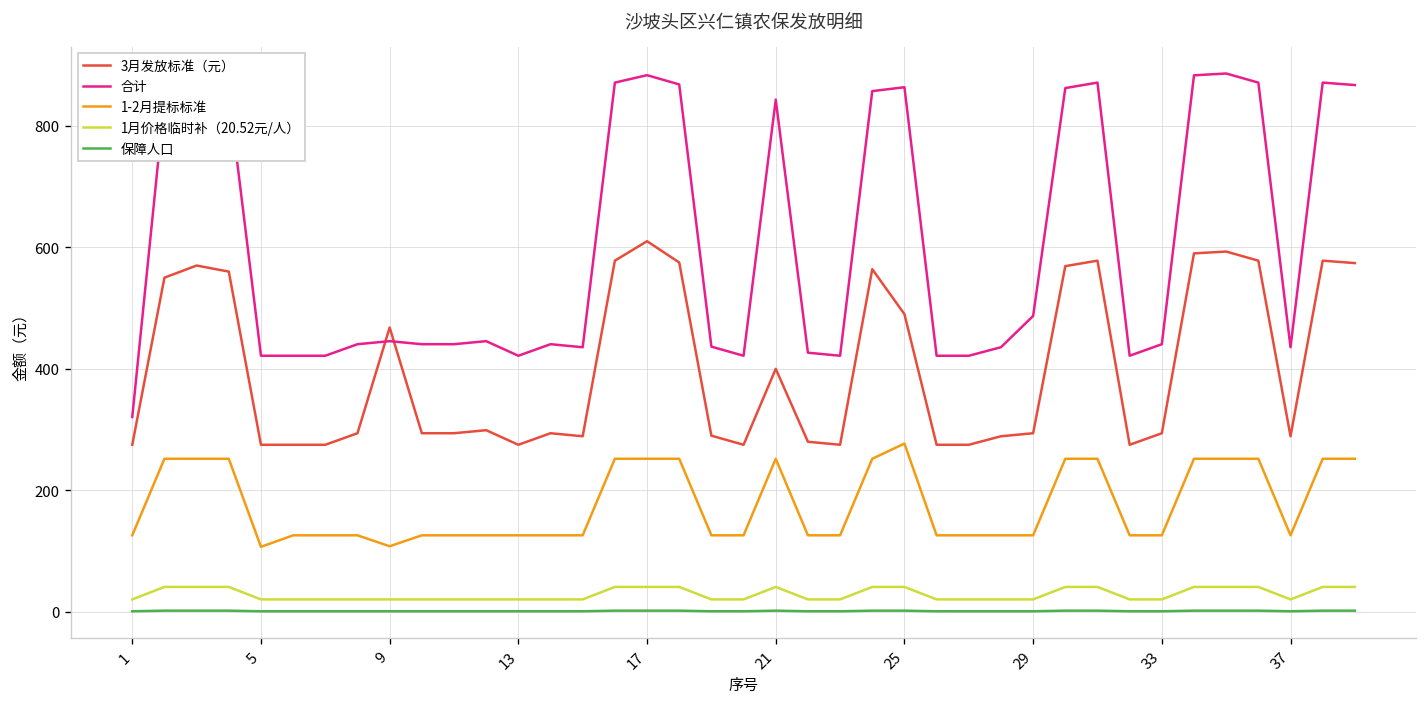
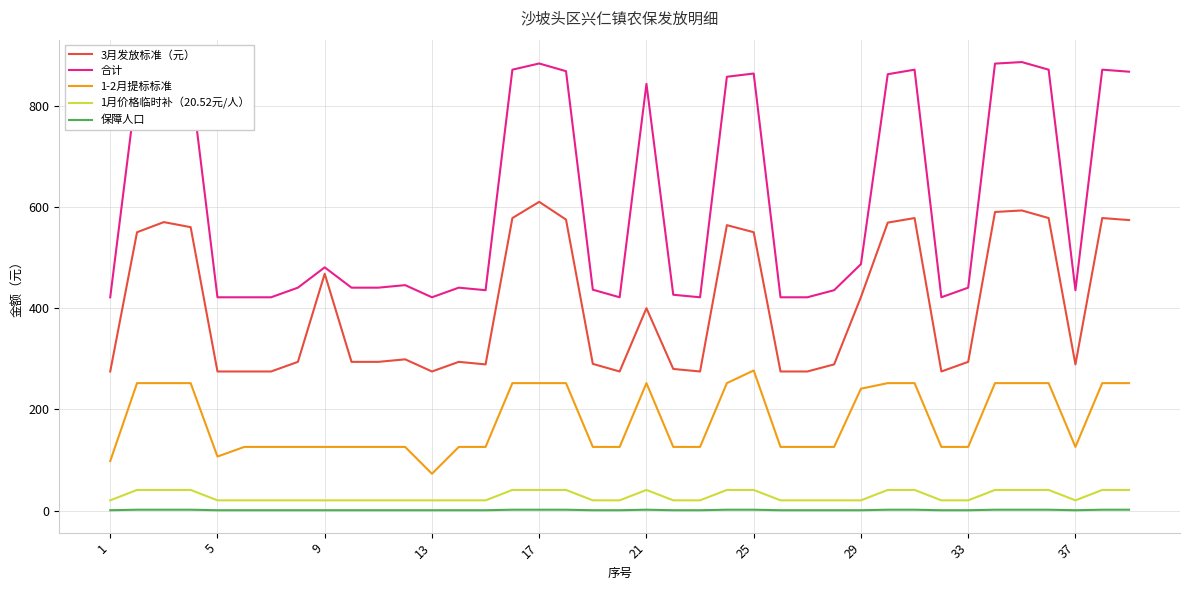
  {
    "3月发放标准（元）": {
      "1": 280,
      "5": 280,
      "9": 470,
      "13": 280,
      "17": 610,
      "21": 400,
-     "25": 490,
-     "29": 290,
+     "25": 550,
+     "29": 420,
      "33": 290,
      "37": 290
    },
    "合计": {
-     "1": 320,
+     "1": 420,
      "5": 420,
-     "9": 450,
+     "9": 480,
      "13": 420,
      "17": 880,
      "21": 840,
      "25": 860,
      "29": 490,
      "33": 440,
      "37": 440
    },
    "1-2月提标标准": {
-     "1": 130,
+     "1": 100,
      "5": 110,
-     "9": 110,
-     "13": 130,
+     "9": 130,
+     "13": 70,
      "17": 250,
      "21": 250,
      "25": 280,
-     "29": 130,
+     "29": 240,
      "33": 130,
      "37": 130
    },
    "1月价格临时补（20.52元/人）": {
      "1": 20,
      "5": 20,
      "9": 20,
      "13": 20,
      "17": 40,
      "21": 40,
      "25": 40,
      "29": 20,
      "33": 20,
      "37": 20
    },
    "保障人口": {
      "1": 0,
      "5": 0,
      "9": 0,
      "13": 0,
      "17": 0,
      "21": 0,
      "25": 0,
      "29": 0,
      "33": 0,
      "37": 0
    }
  }
